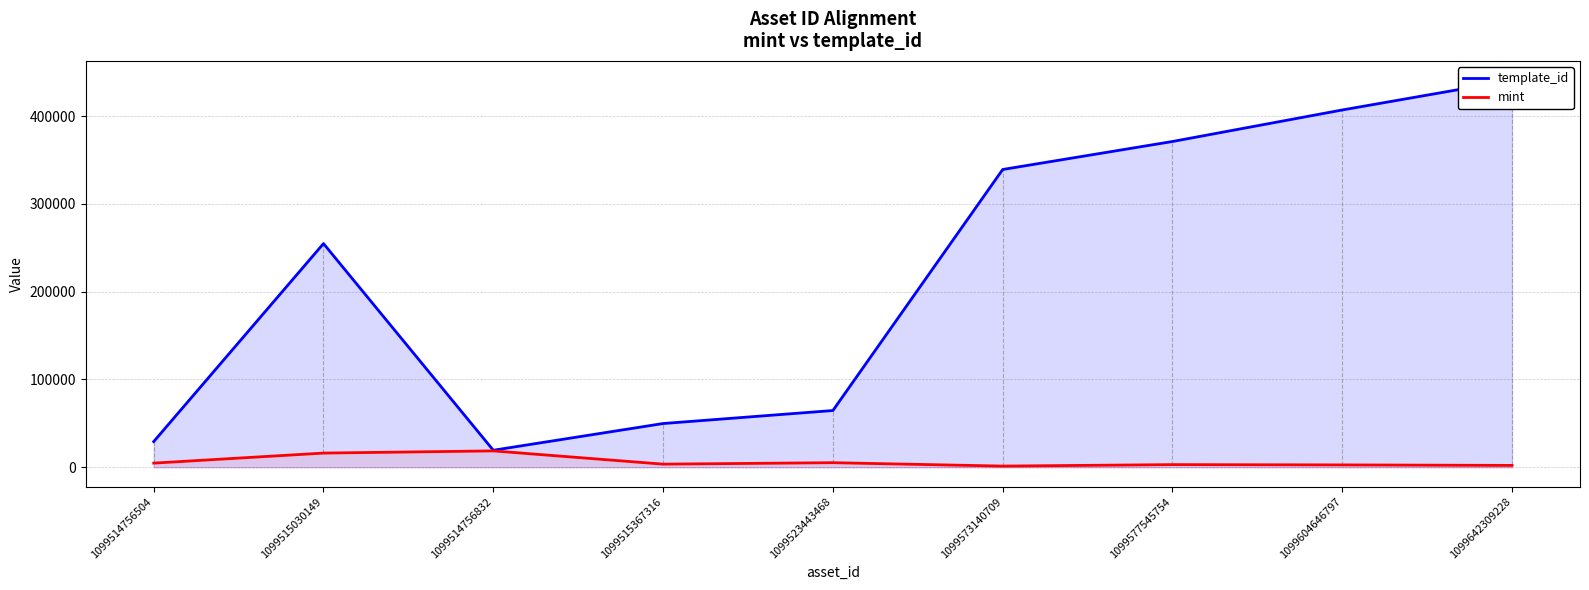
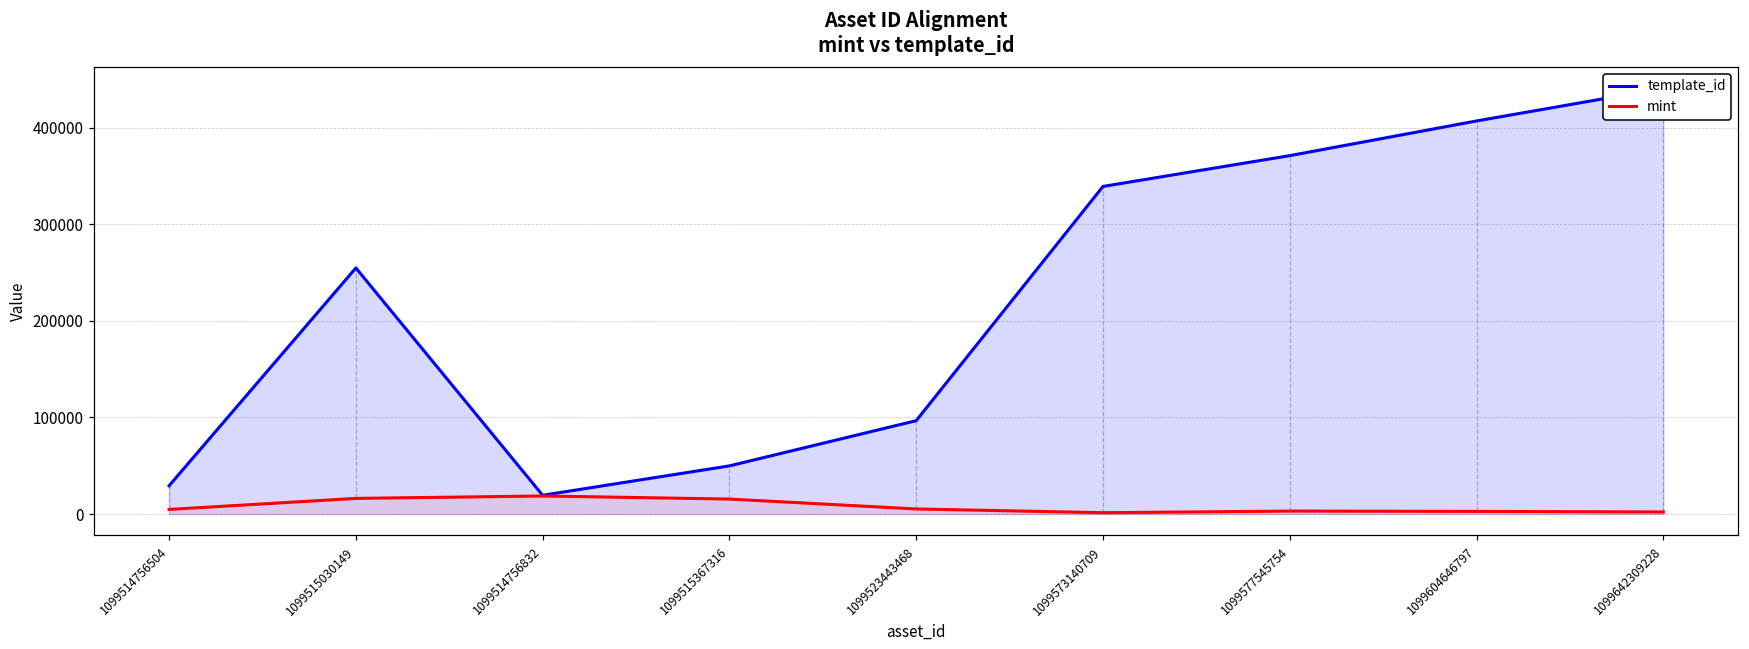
  {
    "template_id": {
-     "1099523443468": 60000
+     "1099523443468": 100000
    },
    "mint": {
-     "1099515367316": 0
+     "1099515367316": 20000
    }
  }
